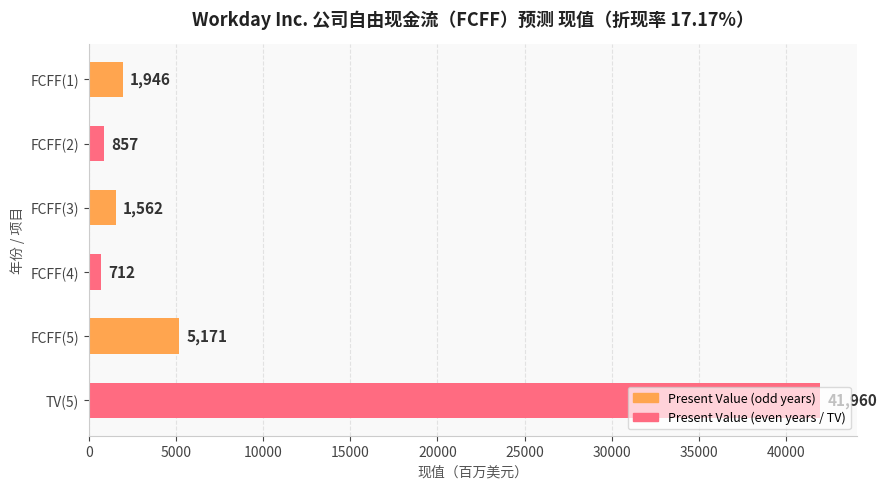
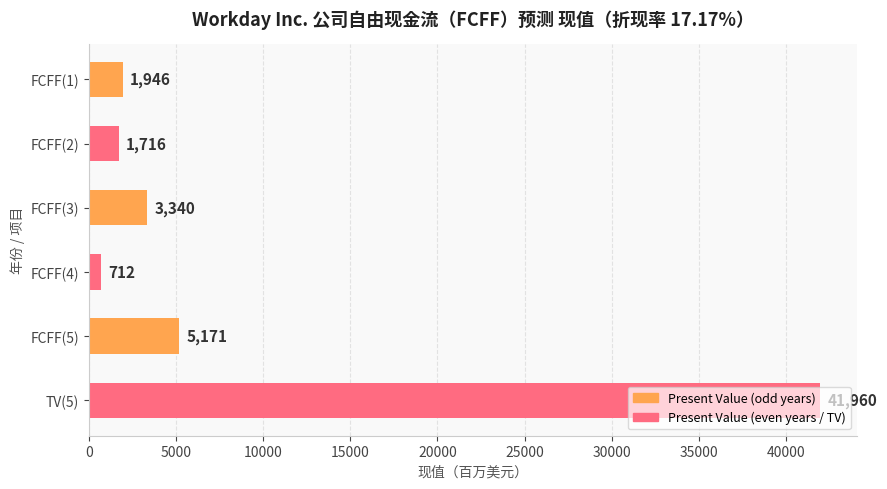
  {
    "FCFF(1)": "1,946",
-   "FCFF(2)": "857",
-   "FCFF(3)": "1,562",
+   "FCFF(2)": "1,716",
+   "FCFF(3)": "3,340",
    "FCFF(4)": "712",
    "FCFF(5)": "5,171"
  }
